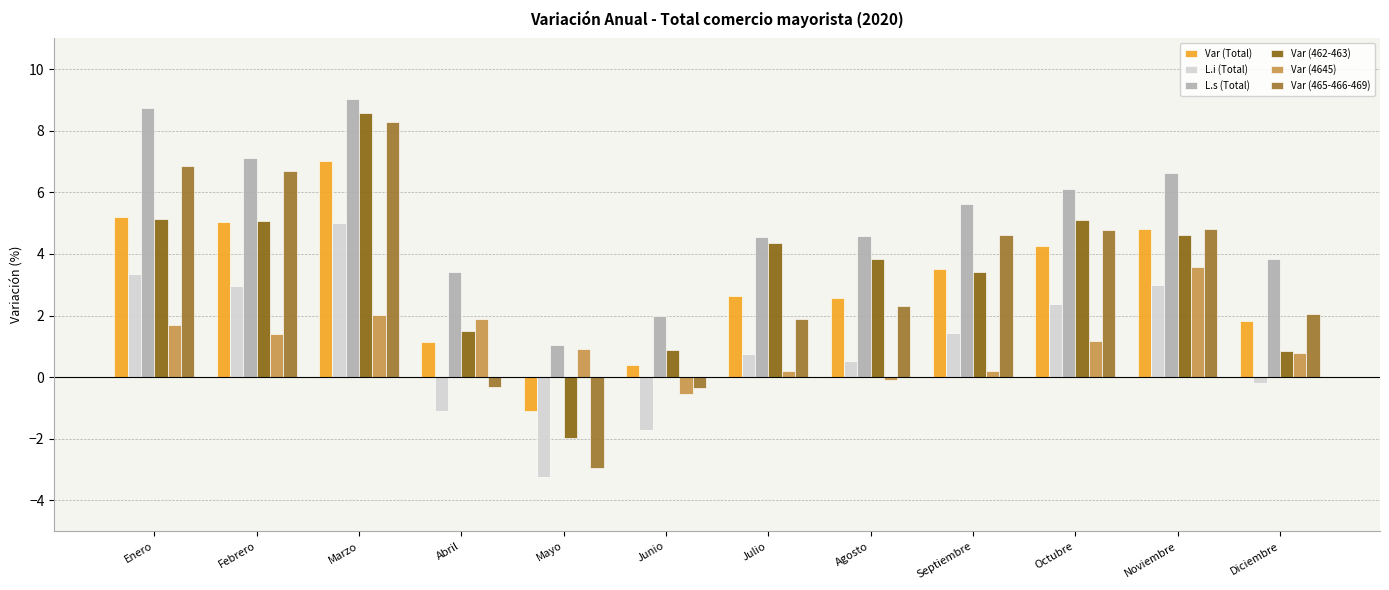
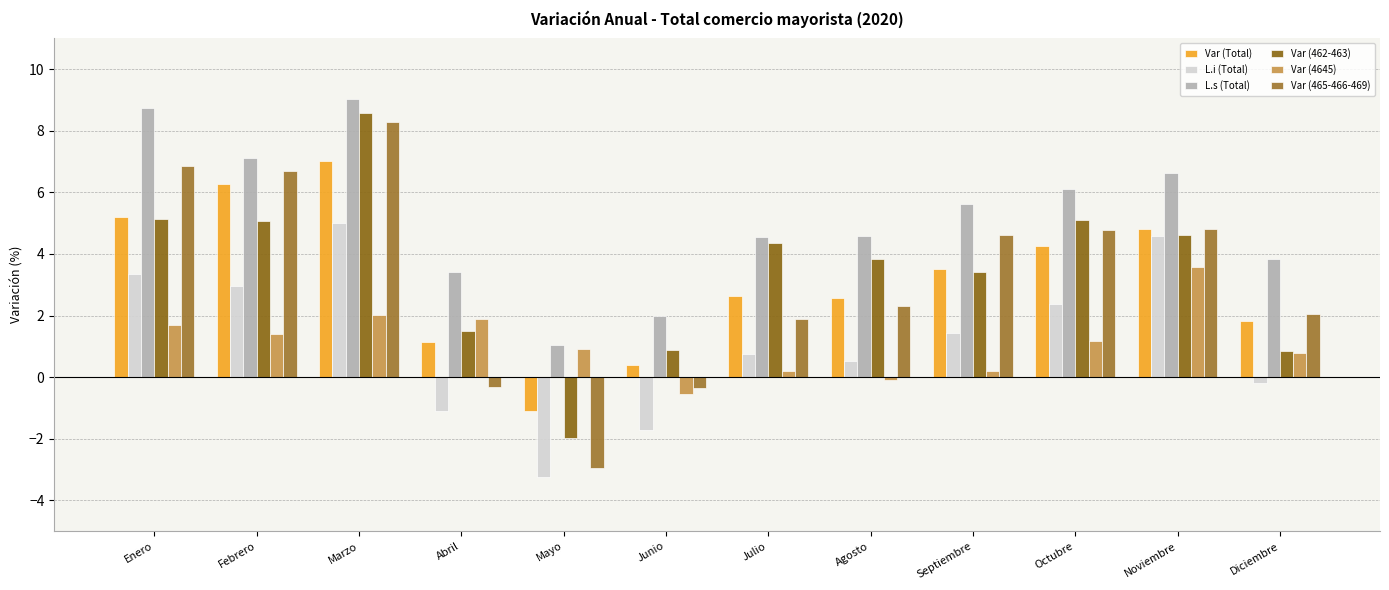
  {
    "Var (Total)": {
      "Enero": 5.2,
-     "Febrero": 5.0,
+     "Febrero": 6.3,
      "Marzo": 7.0,
      "Abril": 1.1,
      "Mayo": -1.1,
      "Junio": 0.4,
      "Julio": 2.6,
      "Agosto": 2.6,
      "Septiembre": 3.5,
      "Octubre": 4.3,
      "Noviembre": 4.8,
      "Diciembre": 1.8
    },
    "L.i (Total)": {
      "Enero": 3.4,
      "Febrero": 3.0,
      "Marzo": 5.0,
      "Abril": -1.1,
      "Mayo": -3.3,
      "Junio": -1.7,
      "Julio": 0.8,
      "Agosto": 0.5,
      "Septiembre": 1.4,
      "Octubre": 2.4,
-     "Noviembre": 3.0,
+     "Noviembre": 4.6,
      "Diciembre": -0.2
    },
    "L.s (Total)": {
      "Enero": 8.7,
      "Febrero": 7.1,
      "Marzo": 9.0,
      "Abril": 3.4,
      "Mayo": 1.0,
      "Junio": 2.0,
      "Julio": 4.5,
      "Agosto": 4.6,
      "Septiembre": 5.6,
      "Octubre": 6.1,
      "Noviembre": 6.6,
      "Diciembre": 3.8
    }
  }
